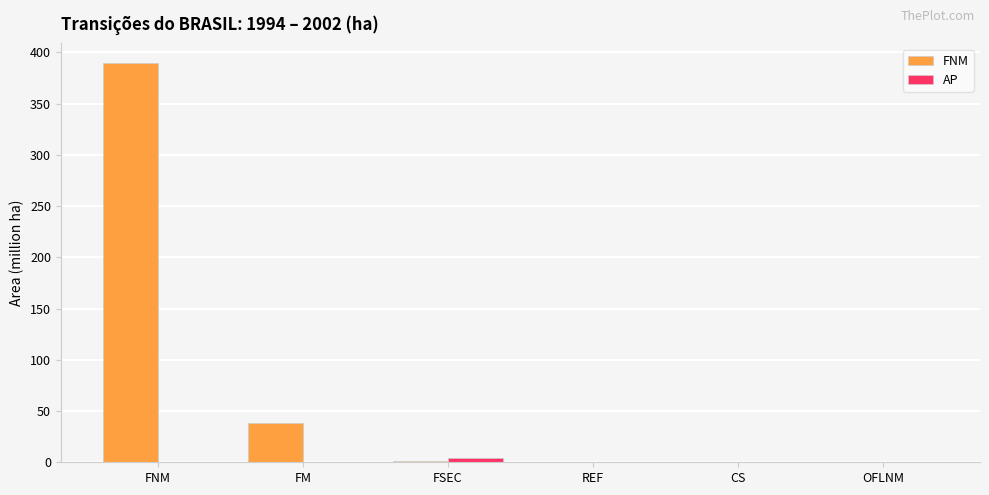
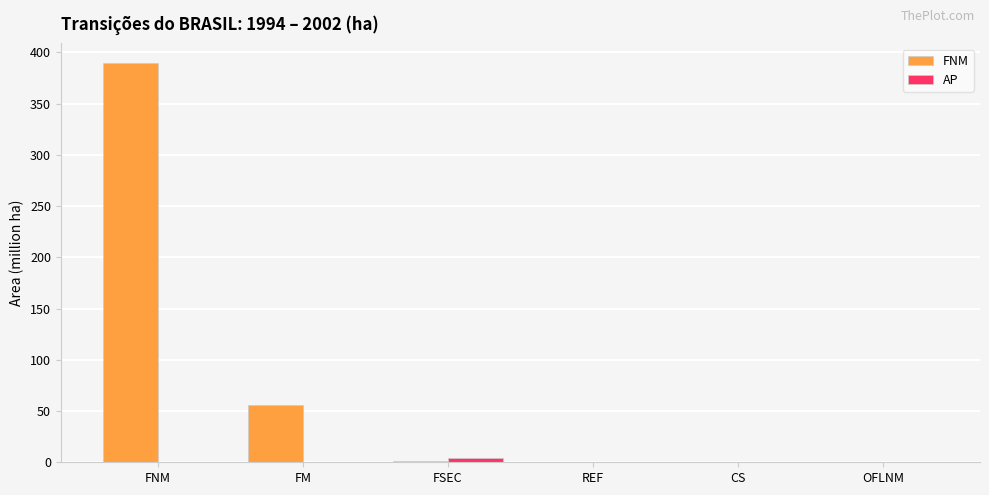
  {
    "FNM": {
      "FNM": 389,
-     "FM": 38,
+     "FM": 56,
      "OFLNM": 0
    },
    "AP": {
      "FNM": 0,
      "FM": 0,
      "FSEC": 4,
      "CS": 0
    }
  }
